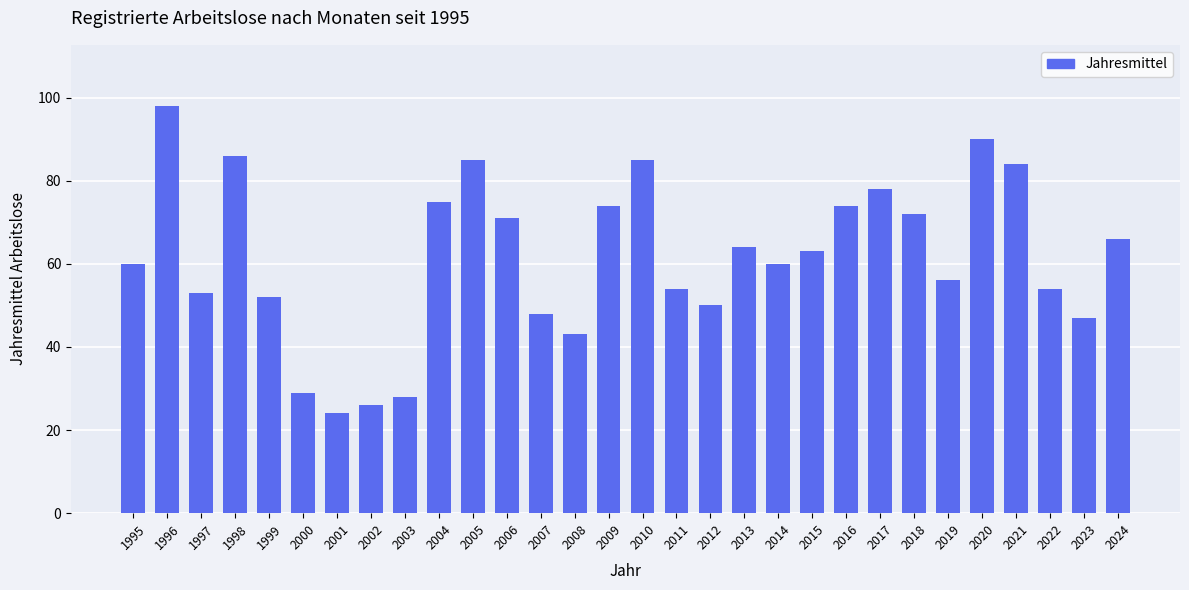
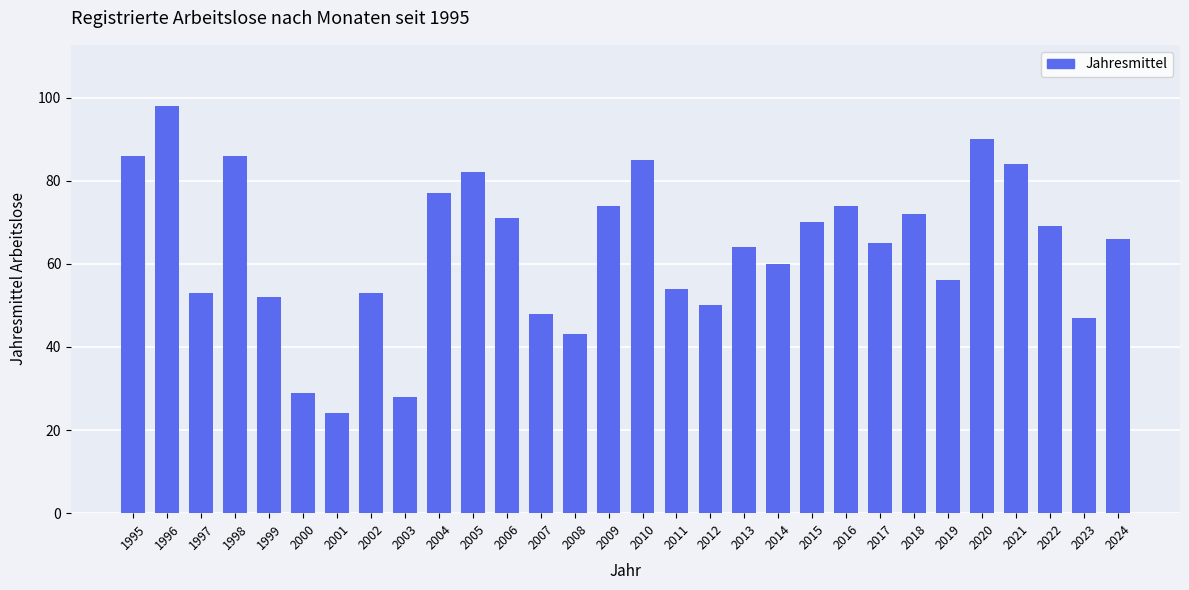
  {
-   "1995": 60,
+   "1995": 86,
    "1996": 98,
    "1997": 53,
    "1998": 86,
    "1999": 52,
    "2000": 29,
    "2001": 24,
-   "2002": 26,
+   "2002": 53,
    "2003": 28,
-   "2004": 75,
-   "2005": 85,
+   "2004": 77,
+   "2005": 82,
    "2006": 71,
    "2007": 48,
    "2008": 43,
    "2009": 74,
    "2010": 85,
    "2011": 54,
    "2012": 50,
    "2013": 64,
    "2014": 60,
-   "2015": 63,
+   "2015": 70,
    "2016": 74,
-   "2017": 78,
+   "2017": 65,
    "2018": 72,
    "2019": 56,
    "2020": 90,
    "2021": 84,
-   "2022": 54,
+   "2022": 69,
    "2023": 47,
    "2024": 66
  }
